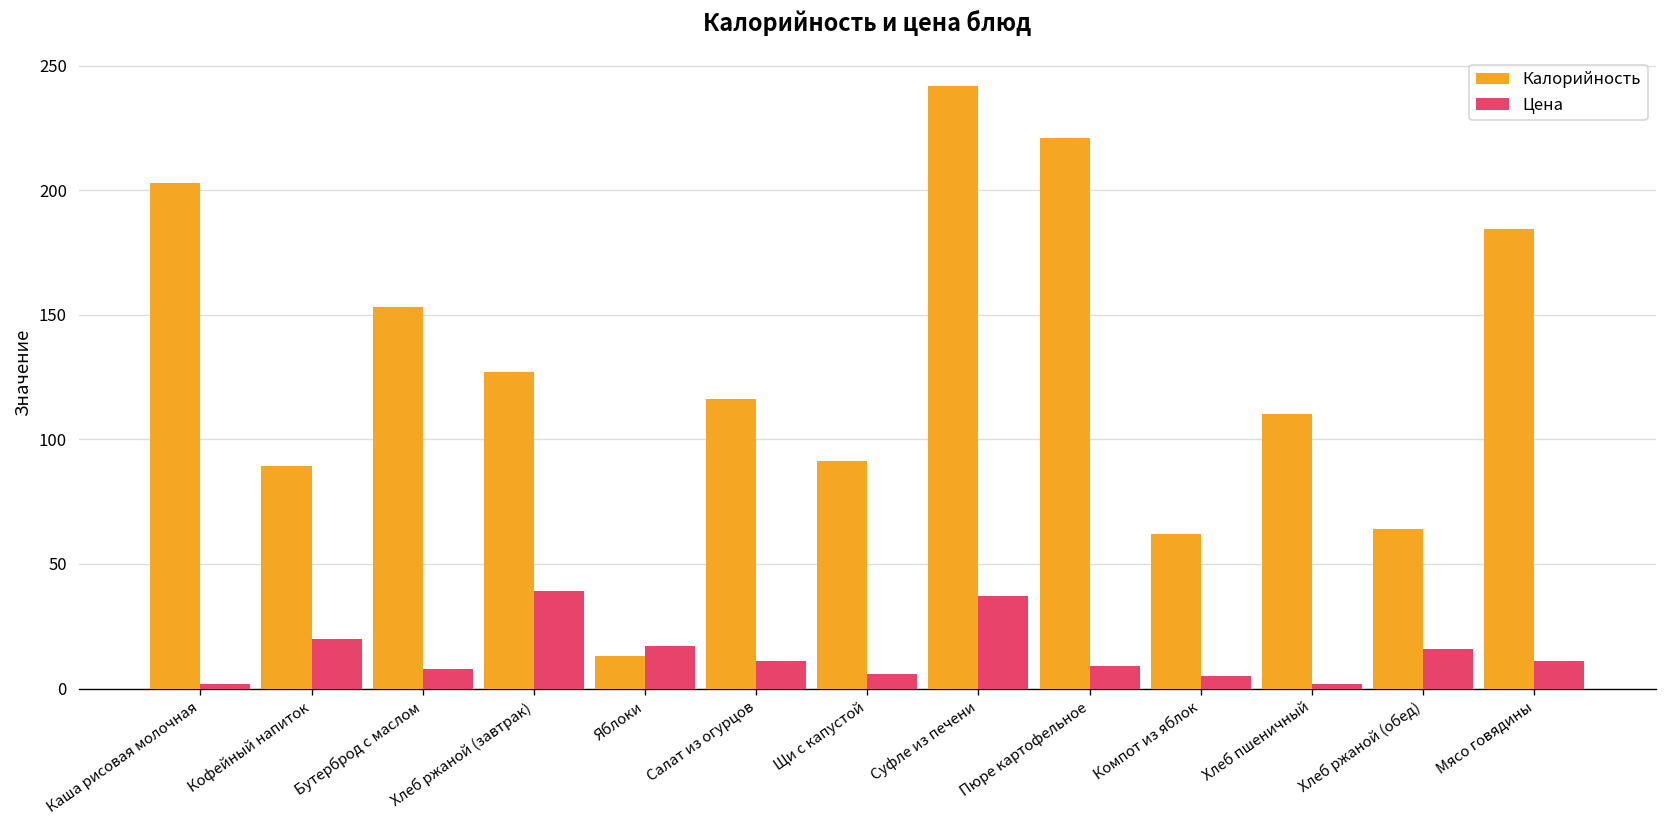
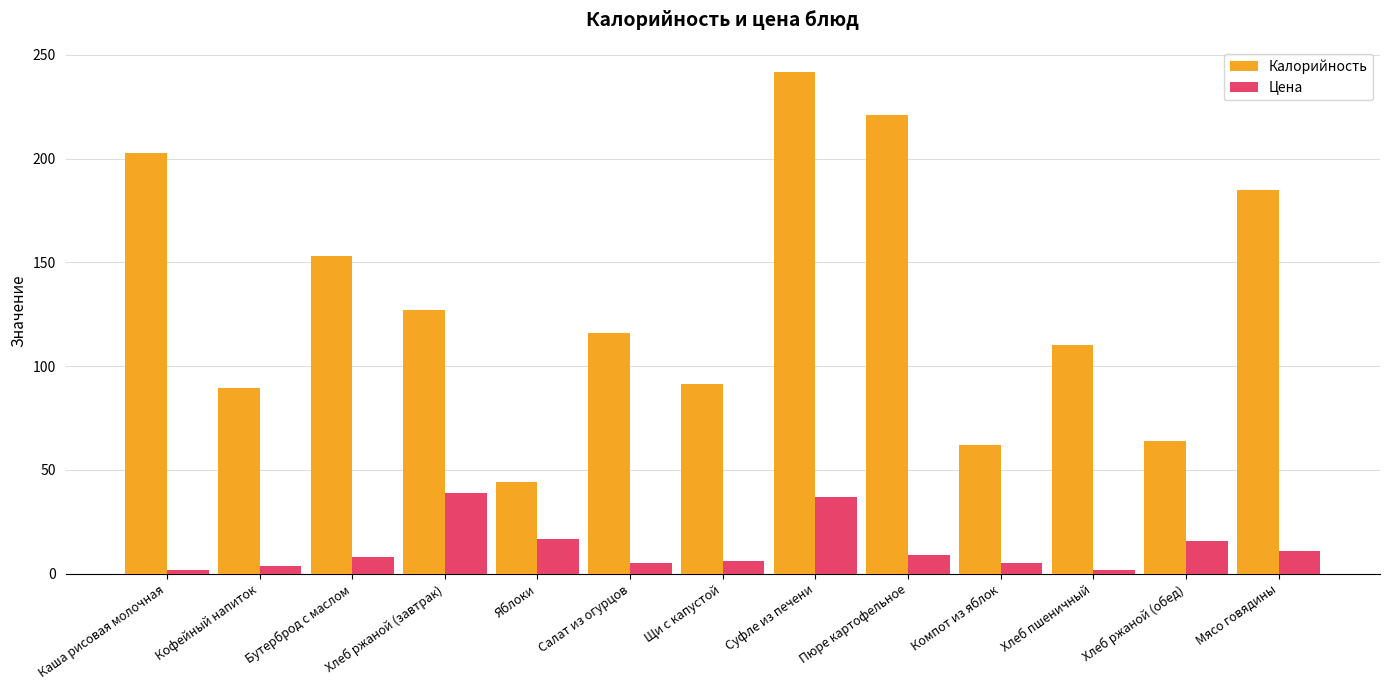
  {
    "Калорийность": {
      "Каша рисовая молочная": 203,
      "Кофейный напиток": 89,
      "Бутерброд с маслом": 153,
      "Хлеб ржаной (завтрак)": 127,
-     "Яблоки": 13,
+     "Яблоки": 44,
      "Салат из огурцов": 116,
      "Щи с капустой": 91,
      "Суфле из печени": 242,
      "Пюре картофельное": 221,
      "Компот из яблок": 62,
      "Хлеб пшеничный": 110,
      "Хлеб ржаной (обед)": 64,
      "Мясо говядины": 185
    },
    "Цена": {
      "Каша рисовая молочная": 2,
-     "Кофейный напиток": 20,
+     "Кофейный напиток": 4,
      "Бутерброд с маслом": 8,
      "Хлеб ржаной (завтрак)": 39,
      "Яблоки": 17,
-     "Салат из огурцов": 11,
+     "Салат из огурцов": 5,
      "Щи с капустой": 6,
      "Суфле из печени": 37,
      "Пюре картофельное": 9,
      "Компот из яблок": 5,
      "Хлеб пшеничный": 2,
      "Хлеб ржаной (обед)": 16,
      "Мясо говядины": 11
    }
  }
